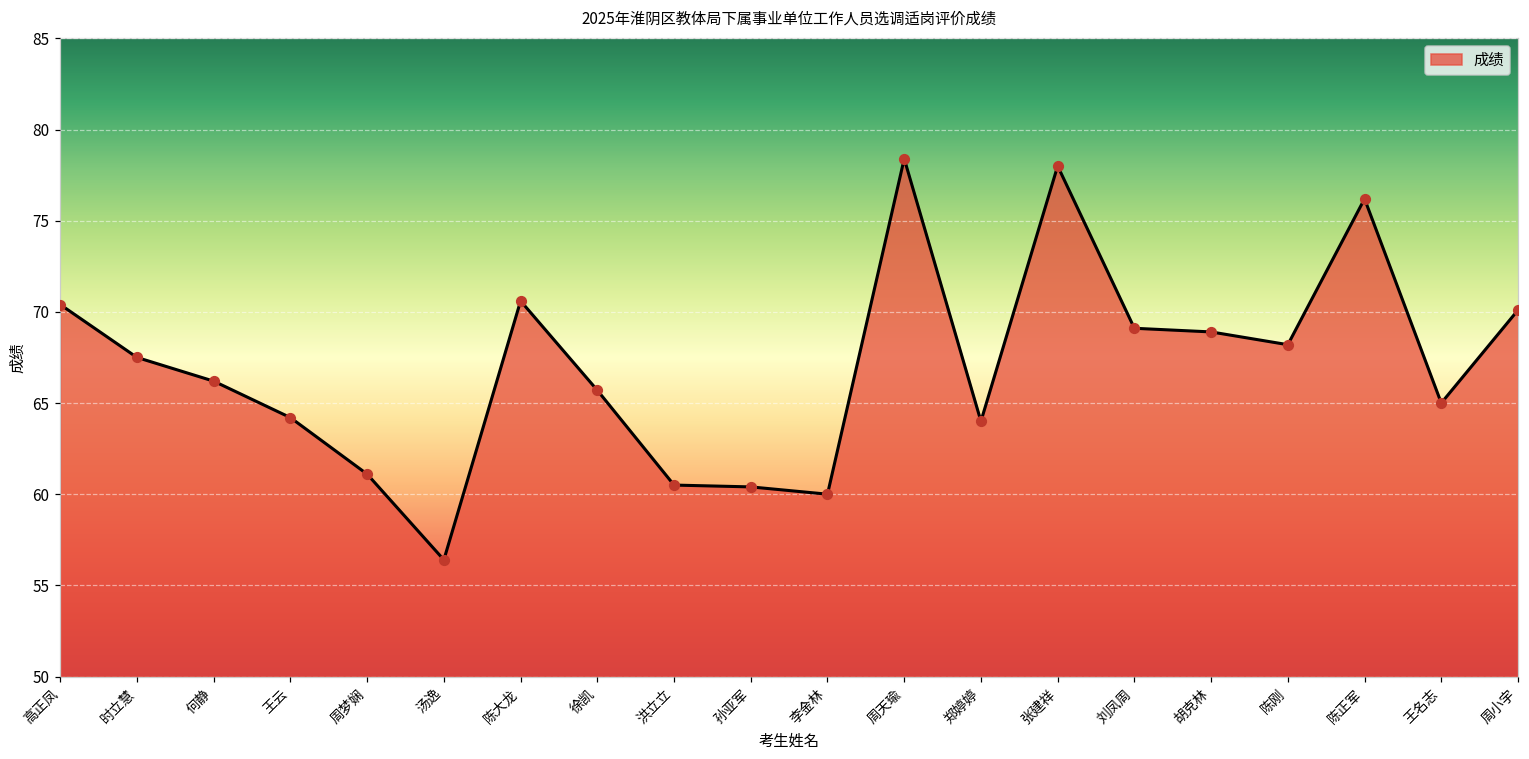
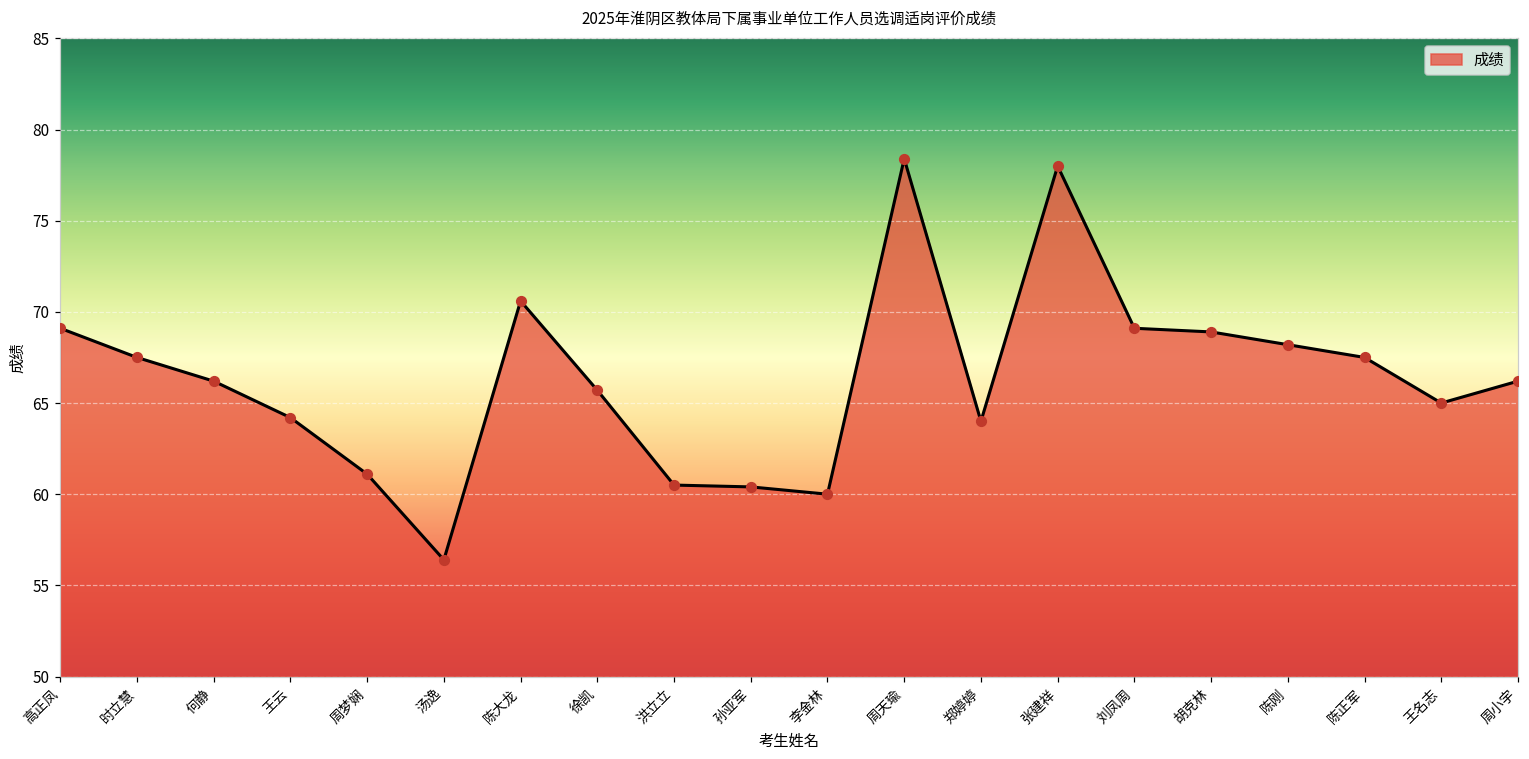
  {
-   "高正凤": 70.4,
+   "高正凤": 69.1,
    "时立慧": 67.5,
    "何静": 66.2,
    "王云": 64.2,
    "周梦娴": 61.1,
    "汤逸": 56.4,
    "陈大龙": 70.6,
    "徐凯": 65.7,
    "洪立立": 60.5,
    "孙亚军": 60.4,
    "李金林": 60.0,
    "周天瑜": 78.4,
    "郑婷婷": 64.0,
    "张建祥": 78.0,
    "刘凤周": 69.1,
    "胡克林": 68.9,
    "陈刚": 68.2,
-   "陈正军": 76.2,
+   "陈正军": 67.5,
    "王名志": 65.0,
-   "周小宇": 70.1
+   "周小宇": 66.2
  }
